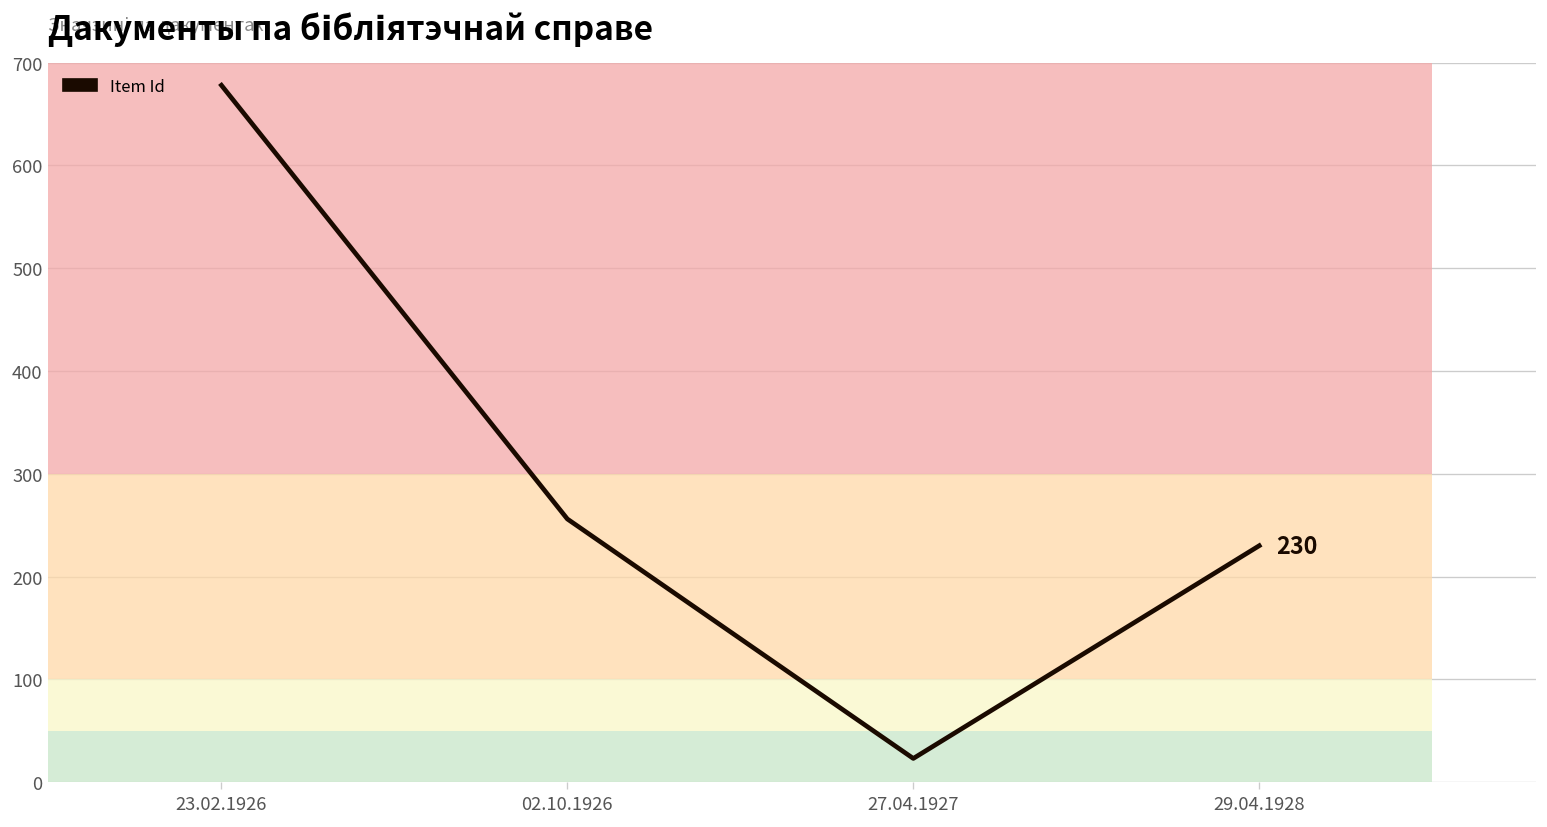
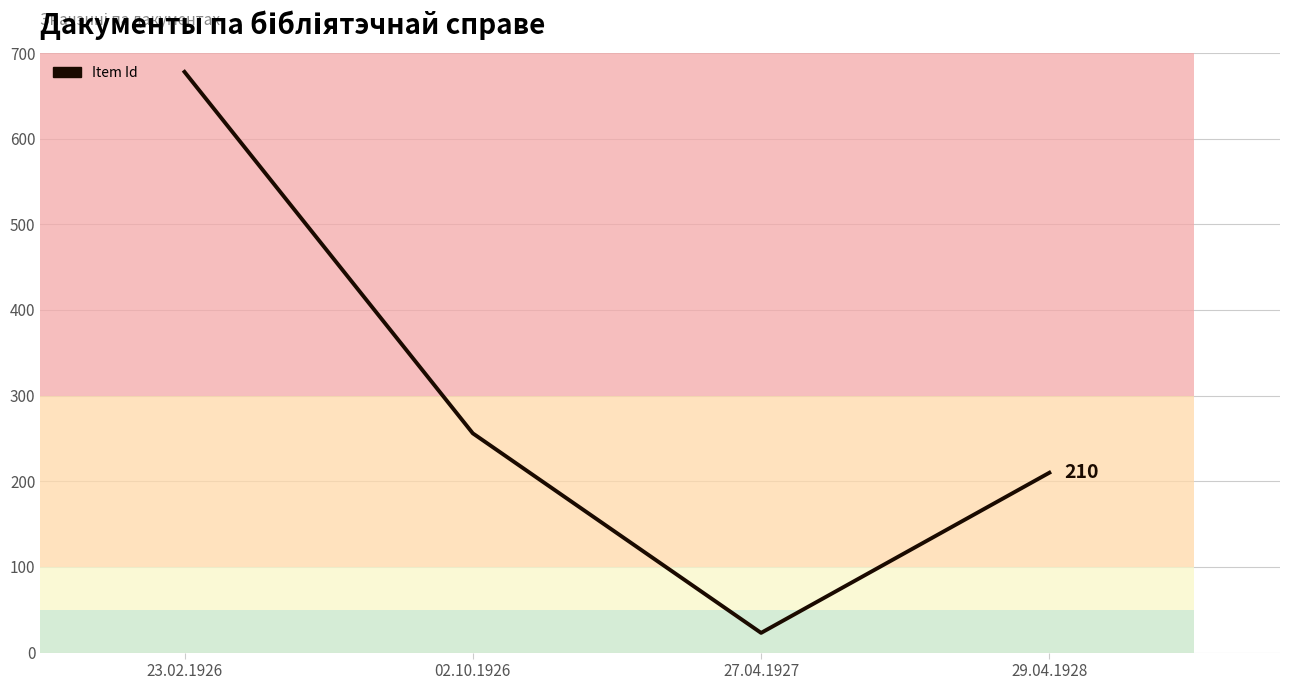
  {
    "Item Id": {
-     "29.04.1928": 230
+     "29.04.1928": 210
    }
  }
